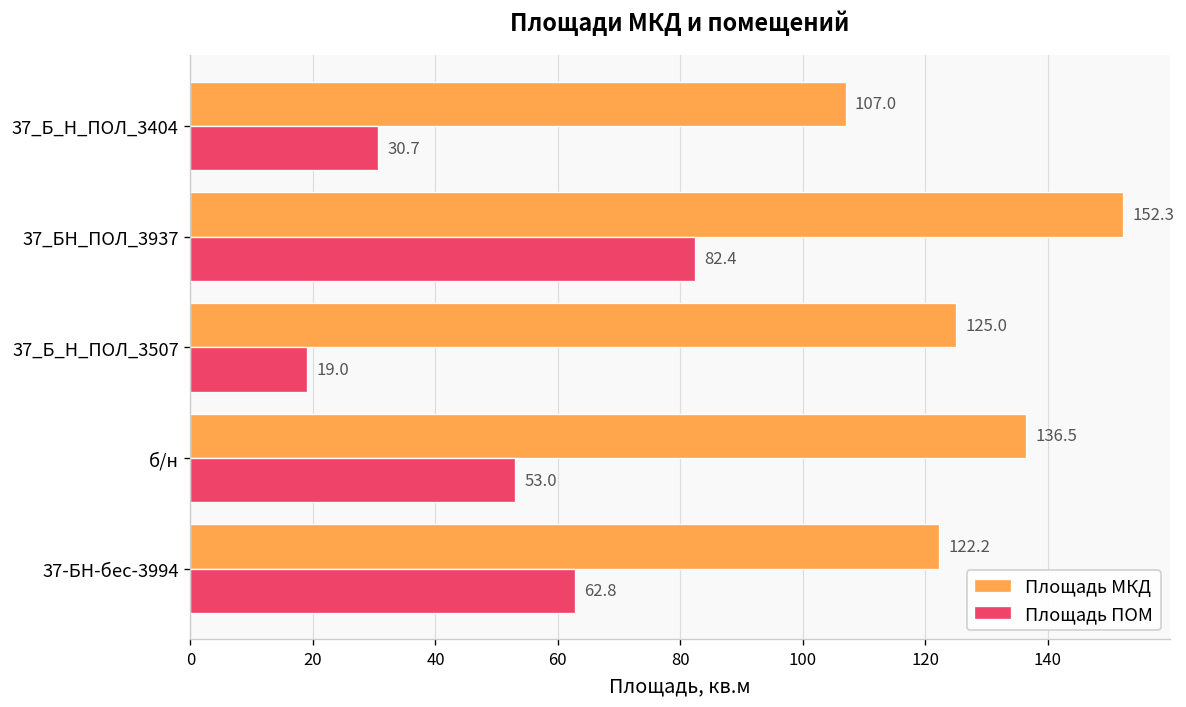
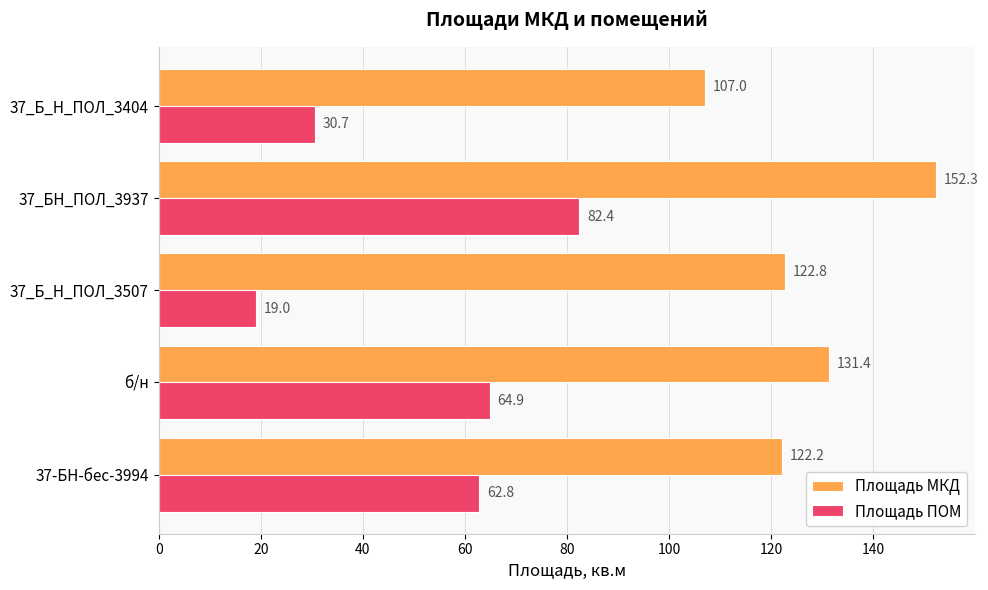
  {
    "Площадь МКД": {
      "37_Б_Н_ПОЛ_3404": 107.0,
      "37_БН_ПОЛ_3937": 152.3,
-     "37_Б_Н_ПОЛ_3507": 125.0,
-     "б/н": 136.5,
+     "37_Б_Н_ПОЛ_3507": 122.8,
+     "б/н": 131.4,
      "37-БН-бес-3994": 122.2
    },
    "Площадь ПОМ": {
      "37_Б_Н_ПОЛ_3404": 30.7,
      "37_БН_ПОЛ_3937": 82.4,
      "37_Б_Н_ПОЛ_3507": 19.0,
-     "б/н": 53.0,
+     "б/н": 64.9,
      "37-БН-бес-3994": 62.8
    }
  }
